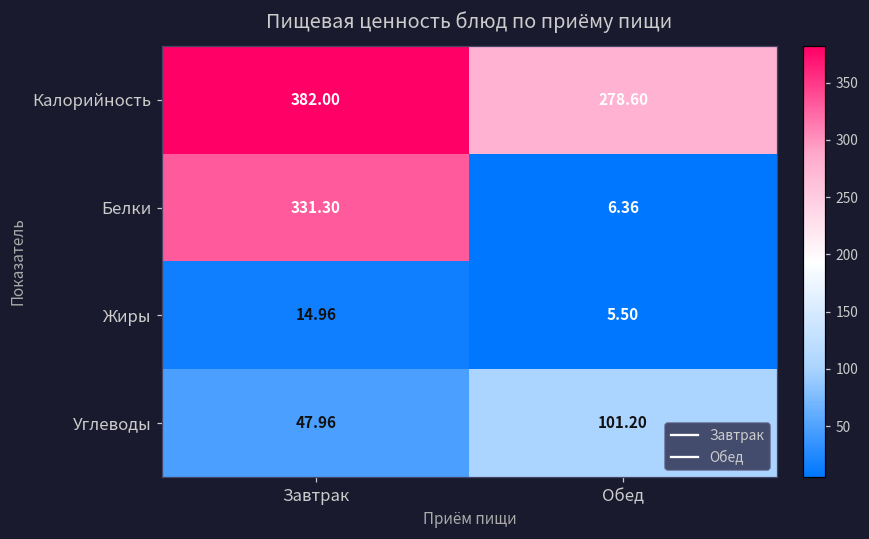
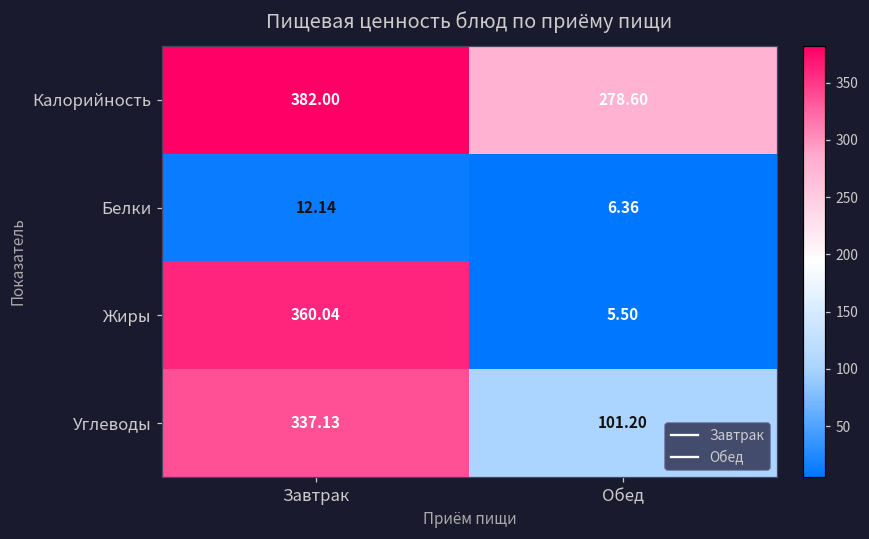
  {
    "Калорийность": {
      "Завтрак": 382.00,
      "Обед": 278.60
    },
    "Белки": {
-     "Завтрак": 331.30,
+     "Завтрак": 12.14,
      "Обед": 6.36
    },
    "Жиры": {
-     "Завтрак": 14.96,
+     "Завтрак": 360.04,
      "Обед": 5.50
    },
    "Углеводы": {
-     "Завтрак": 47.96,
+     "Завтрак": 337.13,
      "Обед": 101.20
    }
  }
